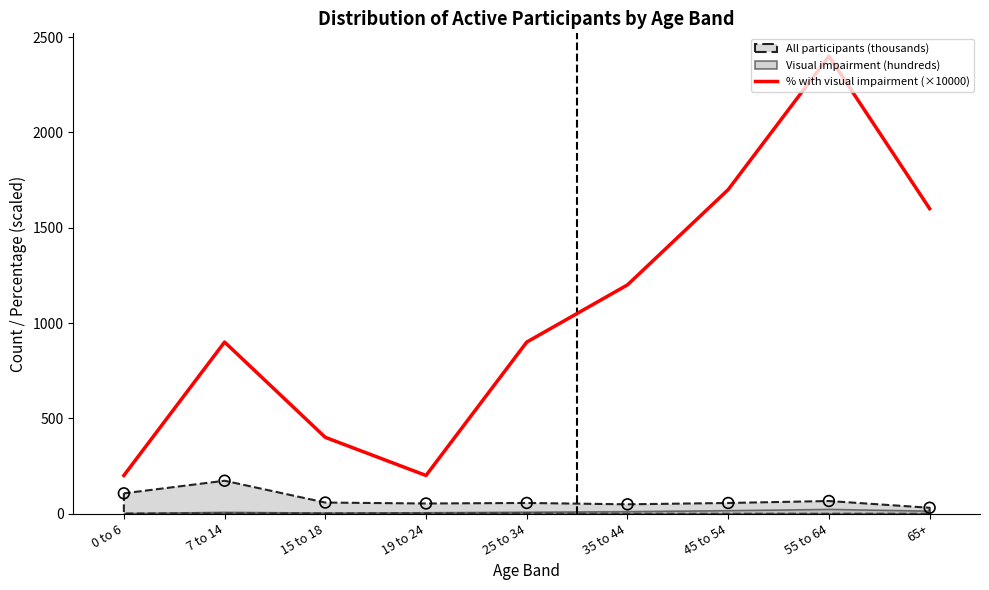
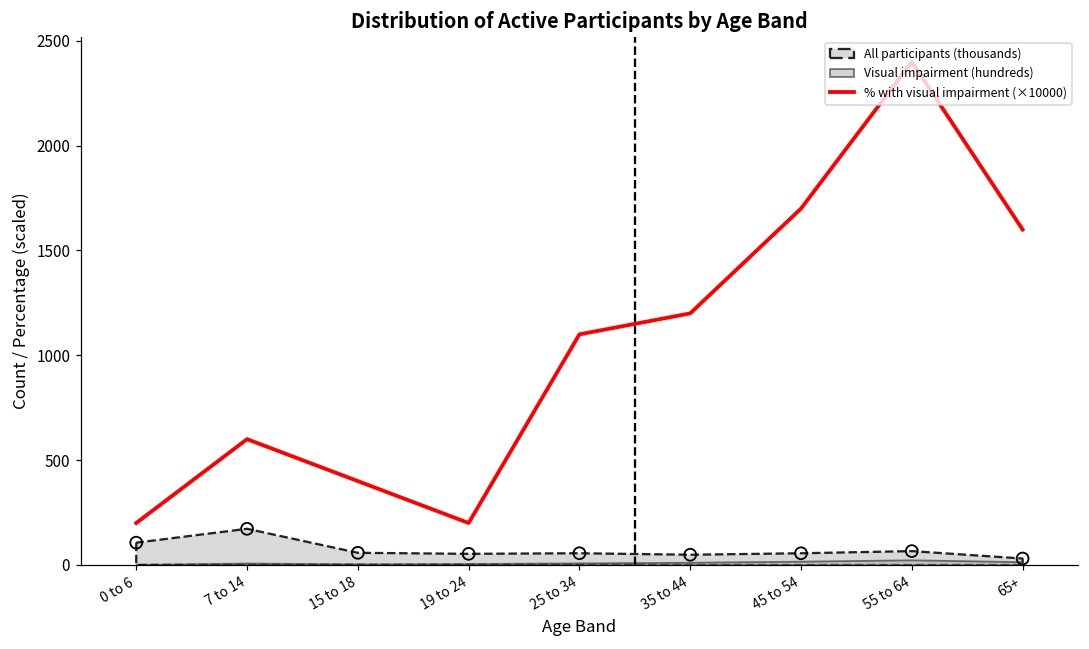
  {
    "% with visual impairment (×10000)": {
      "0 to 6": 200,
-     "7 to 14": 900,
+     "7 to 14": 600,
      "15 to 18": 400,
      "19 to 24": 200,
-     "25 to 34": 900,
+     "25 to 34": 1100,
      "35 to 44": 1200,
      "45 to 54": 1700,
      "65+": 1600
    }
  }
